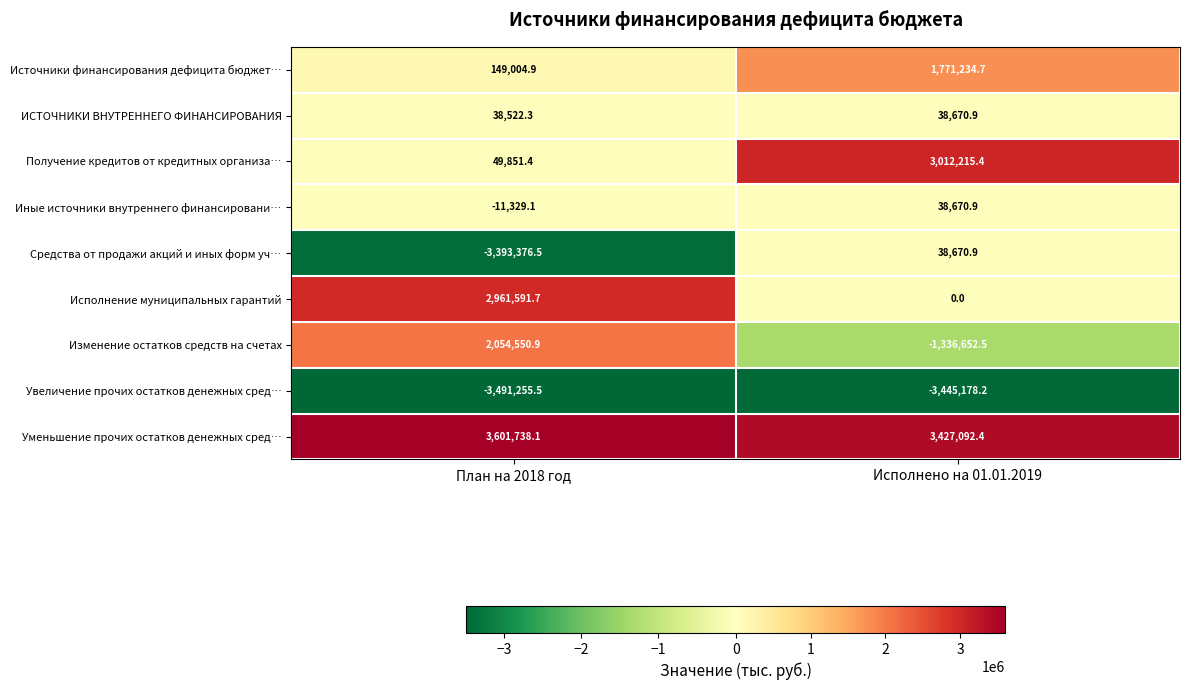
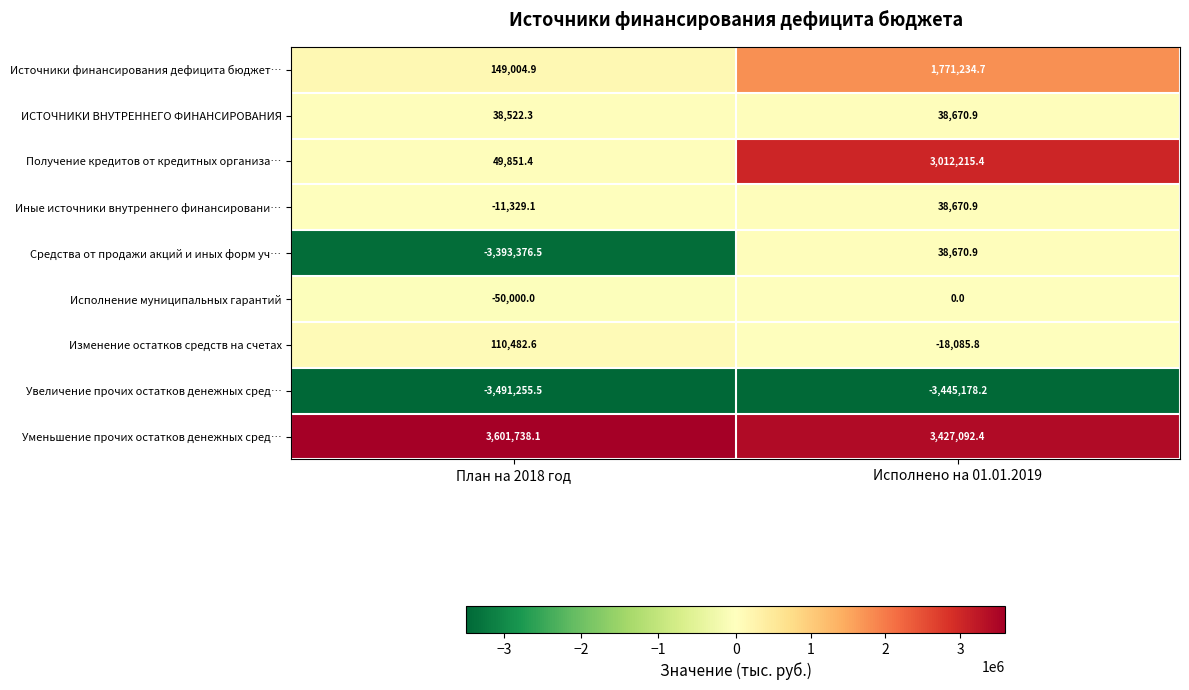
  {
    "Источники финансирования дефицита бюджет…": {
      "План на 2018 год": "149,004.9",
      "Исполнено на 01.01.2019": "1,771,234.7"
    },
    "ИСТОЧНИКИ ВНУТРЕННЕГО ФИНАНСИРОВАНИЯ": {
      "План на 2018 год": "38,522.3",
      "Исполнено на 01.01.2019": "38,670.9"
    },
    "Получение кредитов от кредитных организа…": {
      "План на 2018 год": "49,851.4",
      "Исполнено на 01.01.2019": "3,012,215.4"
    },
    "Иные источники внутреннего финансировани…": {
      "План на 2018 год": "-11,329.1",
      "Исполнено на 01.01.2019": "38,670.9"
    },
    "Средства от продажи акций и иных форм уч…": {
      "План на 2018 год": "-3,393,376.5",
      "Исполнено на 01.01.2019": "38,670.9"
    },
    "Исполнение муниципальных гарантий": {
-     "План на 2018 год": "2,961,591.7",
+     "План на 2018 год": "-50,000.0",
      "Исполнено на 01.01.2019": "0.0"
    },
    "Изменение остатков средств на счетах": {
-     "План на 2018 год": "2,054,550.9",
-     "Исполнено на 01.01.2019": "-1,336,652.5"
+     "План на 2018 год": "110,482.6",
+     "Исполнено на 01.01.2019": "-18,085.8"
    },
    "Увеличение прочих остатков денежных сред…": {
      "План на 2018 год": "-3,491,255.5",
      "Исполнено на 01.01.2019": "-3,445,178.2"
    },
    "Уменьшение прочих остатков денежных сред…": {
      "План на 2018 год": "3,601,738.1",
      "Исполнено на 01.01.2019": "3,427,092.4"
    }
  }
